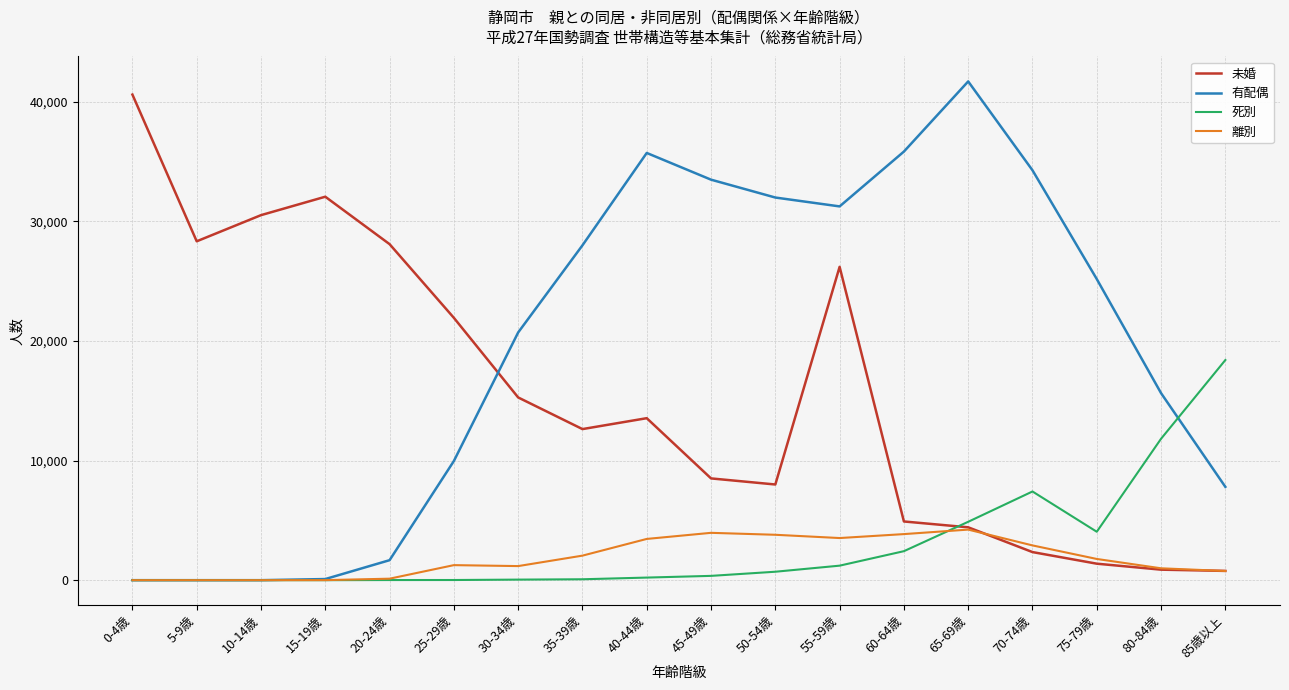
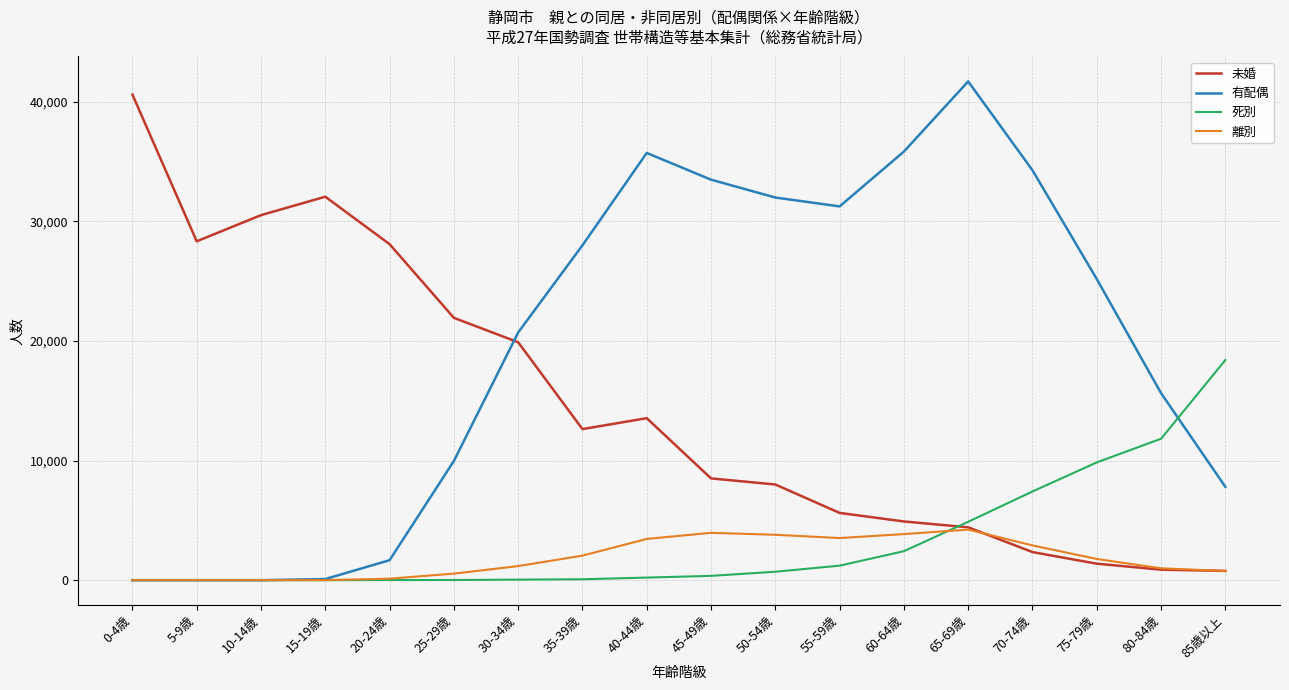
  {
    "未婚": {
      "0-4歳": "40,600",
      "5-9歳": "28,300",
      "10-14歳": "30,500",
      "15-19歳": "32,100",
      "20-24歳": "28,100",
      "25-29歳": "21,900",
-     "30-34歳": "15,300",
+     "30-34歳": "19,900",
      "35-39歳": "12,600",
      "40-44歳": "13,500",
      "45-49歳": "8,500",
      "50-54歳": "8,000",
-     "55-59歳": "26,200",
+     "55-59歳": "5,600",
      "60-64歳": "4,900",
      "70-74歳": "2,300",
      "75-79歳": "1,400"
    },
    "有配偶": {
      "20-24歳": "1,700",
      "25-29歳": "10,000",
      "30-34歳": "20,700",
      "35-39歳": "28,000",
      "40-44歳": "35,700",
      "45-49歳": "33,500",
      "50-54歳": "32,000",
      "55-59歳": "31,300",
      "60-64歳": "35,800",
      "65-69歳": "41,700",
      "70-74歳": "34,300",
      "75-79歳": "25,200",
      "80-84歳": "15,600",
      "85歳以上": "7,800"
    },
    "死別": {
      "25-29歳": "0",
      "30-34歳": "0",
      "35-39歳": "100",
      "40-44歳": "200",
      "45-49歳": "400",
      "50-54歳": "700",
      "55-59歳": "1,200",
      "60-64歳": "2,400",
      "65-69歳": "4,900",
      "70-74歳": "7,400",
-     "75-79歳": "4,000",
+     "75-79歳": "9,800",
      "80-84歳": "11,800",
      "85歳以上": "18,400"
    },
    "離別": {
-     "25-29歳": "1,300",
+     "25-29歳": "500",
      "30-34歳": "1,200",
      "35-39歳": "2,100",
      "40-44歳": "3,400",
      "45-49歳": "4,000",
      "50-54歳": "3,800",
      "55-59歳": "3,500",
      "60-64歳": "3,900",
      "70-74歳": "2,900",
      "75-79歳": "1,800"
    }
  }
